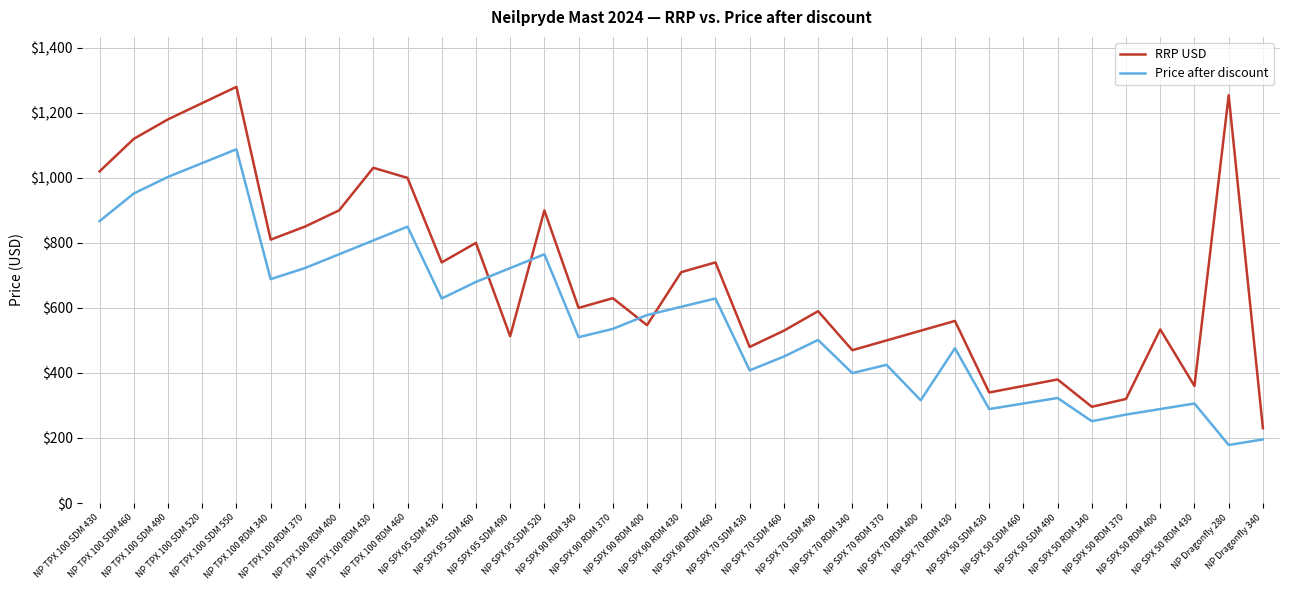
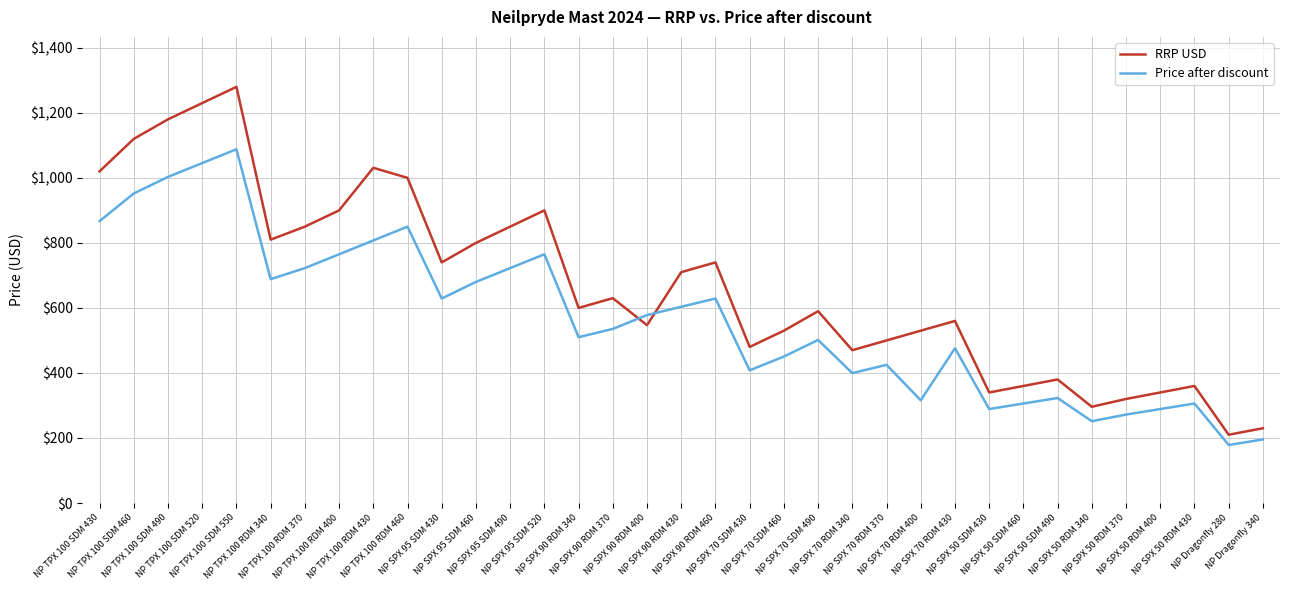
  {
    "RRP USD": {
      "NP TPX 100 SDM 430": "$1,020",
      "NP TPX 100 SDM 460": "$1,120",
      "NP TPX 100 SDM 490": "$1,180",
      "NP TPX 100 SDM 520": "$1,230",
      "NP TPX 100 SDM 550": "$1,280",
      "NP TPX 100 RDM 340": "$810",
      "NP TPX 100 RDM 370": "$850",
      "NP TPX 100 RDM 400": "$900",
      "NP TPX 100 RDM 430": "$1,030",
      "NP TPX 100 RDM 460": "$1,000",
      "NP SPX 95 SDM 430": "$740",
      "NP SPX 95 SDM 460": "$800",
-     "NP SPX 95 SDM 490": "$510",
+     "NP SPX 95 SDM 490": "$850",
      "NP SPX 95 SDM 520": "$900",
      "NP SPX 90 RDM 340": "$600",
      "NP SPX 90 RDM 370": "$630",
      "NP SPX 90 RDM 400": "$550",
      "NP SPX 90 RDM 430": "$710",
      "NP SPX 90 RDM 460": "$740",
      "NP SPX 70 SDM 430": "$480",
      "NP SPX 70 SDM 460": "$530",
      "NP SPX 70 SDM 490": "$590",
      "NP SPX 70 RDM 340": "$470",
      "NP SPX 70 RDM 370": "$500",
      "NP SPX 70 RDM 400": "$530",
      "NP SPX 70 RDM 430": "$560",
      "NP SPX 50 SDM 430": "$340",
      "NP SPX 50 SDM 460": "$360",
      "NP SPX 50 SDM 490": "$380",
      "NP SPX 50 RDM 340": "$300",
      "NP SPX 50 RDM 370": "$320",
-     "NP SPX 50 RDM 400": "$530",
+     "NP SPX 50 RDM 400": "$340",
      "NP SPX 50 RDM 430": "$360",
-     "NP Dragonfly 280": "$1,250",
+     "NP Dragonfly 280": "$210",
      "NP Dragonfly 340": "$230"
    },
    "Price after discount": {
      "NP TPX 100 SDM 430": "$870",
      "NP TPX 100 SDM 460": "$950",
      "NP TPX 100 SDM 490": "$1,000",
      "NP TPX 100 SDM 520": "$1,050",
      "NP TPX 100 SDM 550": "$1,090",
      "NP TPX 100 RDM 340": "$690",
      "NP TPX 100 RDM 370": "$720",
      "NP TPX 100 RDM 400": "$770",
      "NP TPX 100 RDM 430": "$810",
      "NP TPX 100 RDM 460": "$850",
      "NP SPX 95 SDM 430": "$630",
      "NP SPX 95 SDM 460": "$680",
      "NP SPX 95 SDM 490": "$720",
      "NP SPX 95 SDM 520": "$770",
      "NP SPX 90 RDM 340": "$510",
      "NP SPX 90 RDM 370": "$540",
      "NP SPX 90 RDM 400": "$580",
      "NP SPX 90 RDM 430": "$600",
      "NP SPX 90 RDM 460": "$630",
      "NP SPX 70 SDM 430": "$410",
      "NP SPX 70 SDM 460": "$450",
      "NP SPX 70 SDM 490": "$500",
      "NP SPX 70 RDM 340": "$400",
      "NP SPX 70 RDM 370": "$430",
      "NP SPX 70 RDM 400": "$320",
      "NP SPX 70 RDM 430": "$480",
      "NP SPX 50 SDM 430": "$290",
      "NP SPX 50 SDM 460": "$310",
      "NP SPX 50 SDM 490": "$320",
      "NP SPX 50 RDM 340": "$250",
      "NP SPX 50 RDM 370": "$270",
      "NP SPX 50 RDM 400": "$290",
      "NP SPX 50 RDM 430": "$310",
      "NP Dragonfly 280": "$180",
      "NP Dragonfly 340": "$200"
    }
  }
